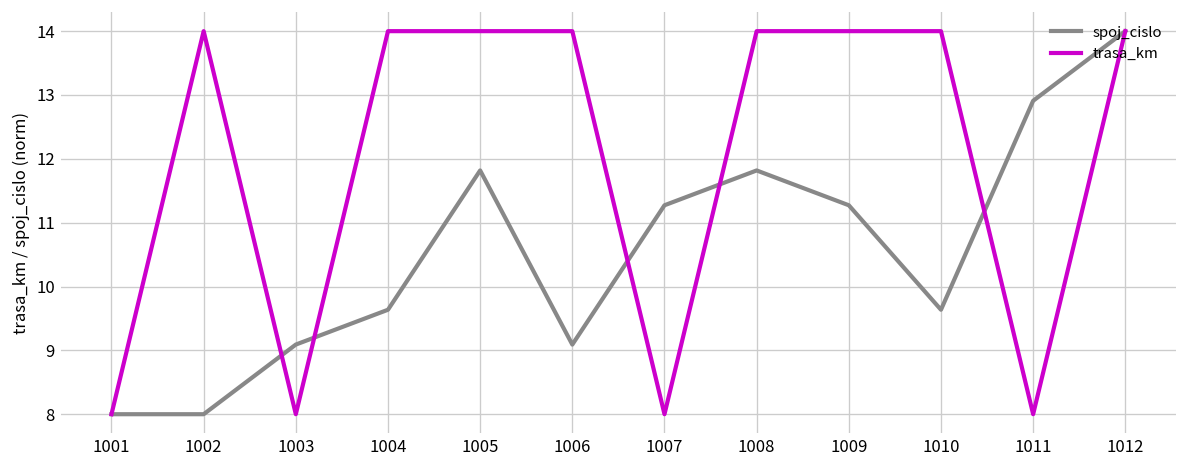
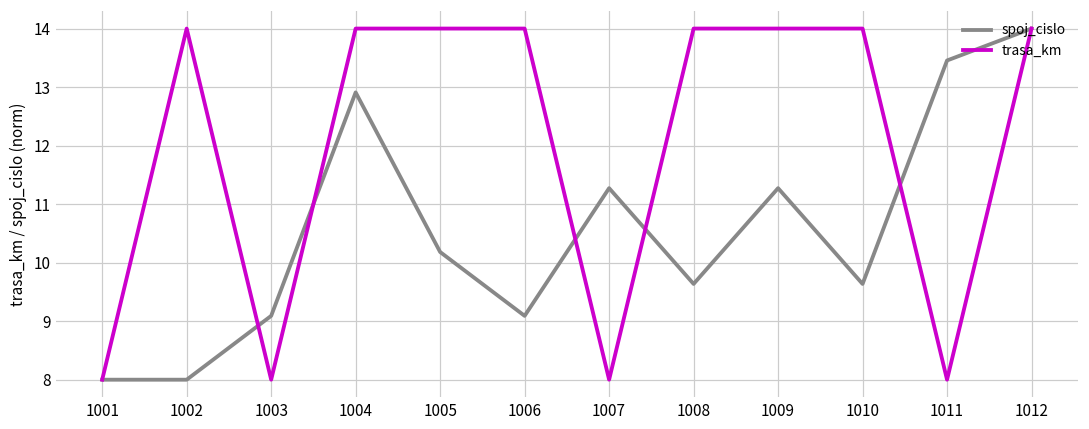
  {
    "spoj_cislo": {
      "1002": 8.0,
      "1003": 9.1,
-     "1004": 9.6,
-     "1005": 11.8,
+     "1004": 12.9,
+     "1005": 10.2,
      "1006": 9.1,
      "1007": 11.3,
-     "1008": 11.8,
+     "1008": 9.6,
      "1009": 11.3,
      "1010": 9.6,
-     "1011": 12.9
+     "1011": 13.5
    },
    "trasa_km": {
      "1002": 14.0,
      "1003": 8.0,
      "1004": 14.0,
      "1005": 14.0,
      "1006": 14.0,
      "1007": 8.0,
      "1008": 14.0,
      "1009": 14.0,
      "1010": 14.0,
      "1011": 8.0
    }
  }
